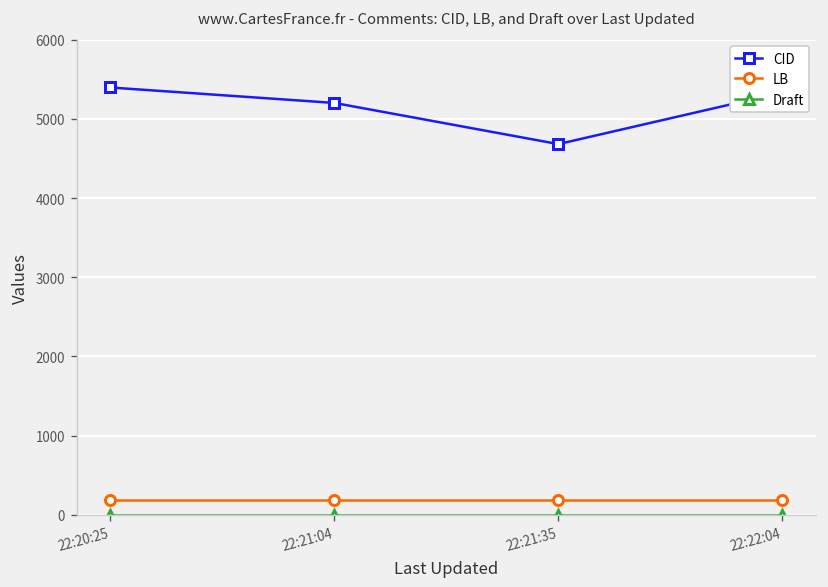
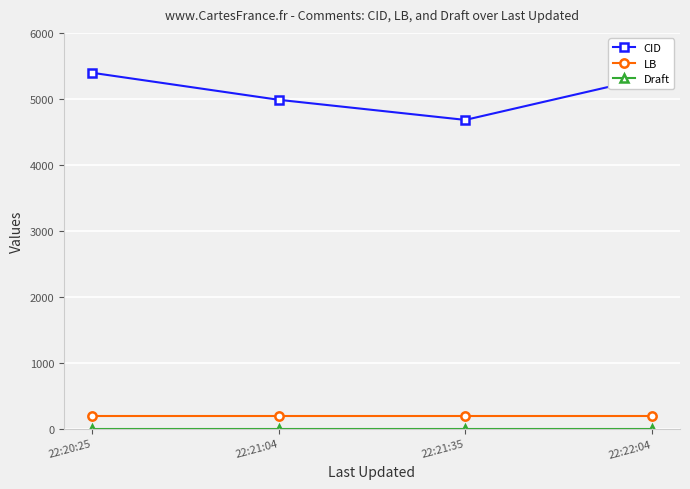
  {
    "CID": {
      "22:20:25": 5400,
-     "22:21:04": 5200,
+     "22:21:04": 5000,
      "22:21:35": 4700
    },
    "LB": {
      "22:20:25": 200,
      "22:21:04": 200,
      "22:21:35": 200,
      "22:22:04": 200
    },
    "Draft": {
      "22:20:25": 0,
      "22:21:04": 0,
      "22:21:35": 0,
      "22:22:04": 0
    }
  }
